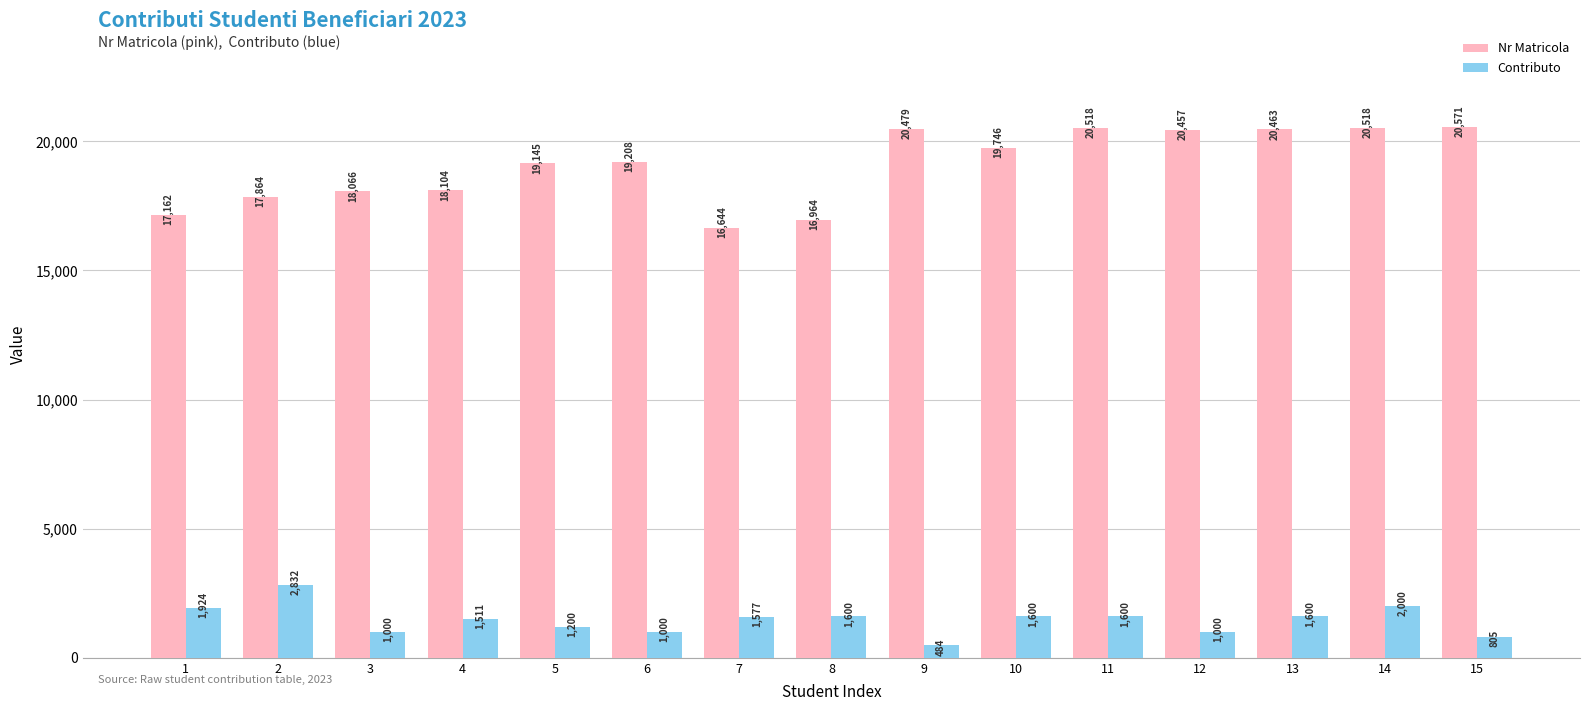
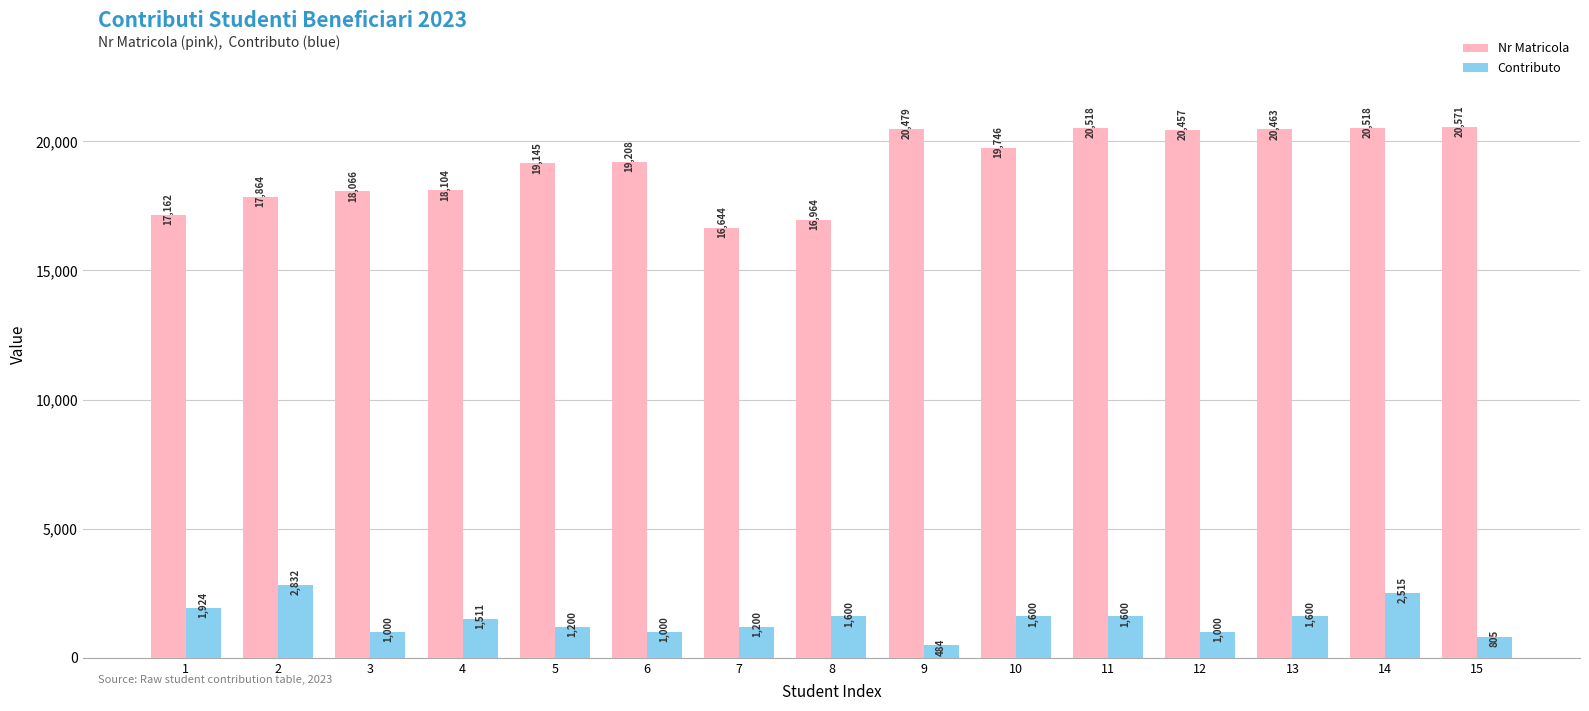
  {
    "Nr Matricola": {
      "1": "17,162",
      "2": "17,864",
      "3": "18,066",
      "4": "18,104",
      "5": "19,145",
      "6": "19,208",
      "7": "16,644",
      "8": "16,964",
      "9": "20,479",
      "10": "19,746",
      "11": "20,518",
      "12": "20,457",
      "13": "20,463",
      "14": "20,518",
      "15": "20,571"
    },
    "Contributo": {
      "1": "1,924",
      "2": "2,832",
      "3": "1,000",
      "4": "1,511",
      "5": "1,200",
      "6": "1,000",
-     "7": "1,577",
+     "7": "1,200",
      "8": "1,600",
      "9": "484",
      "10": "1,600",
      "11": "1,600",
      "12": "1,000",
      "13": "1,600",
-     "14": "2,000",
+     "14": "2,515",
      "15": "805"
    }
  }
